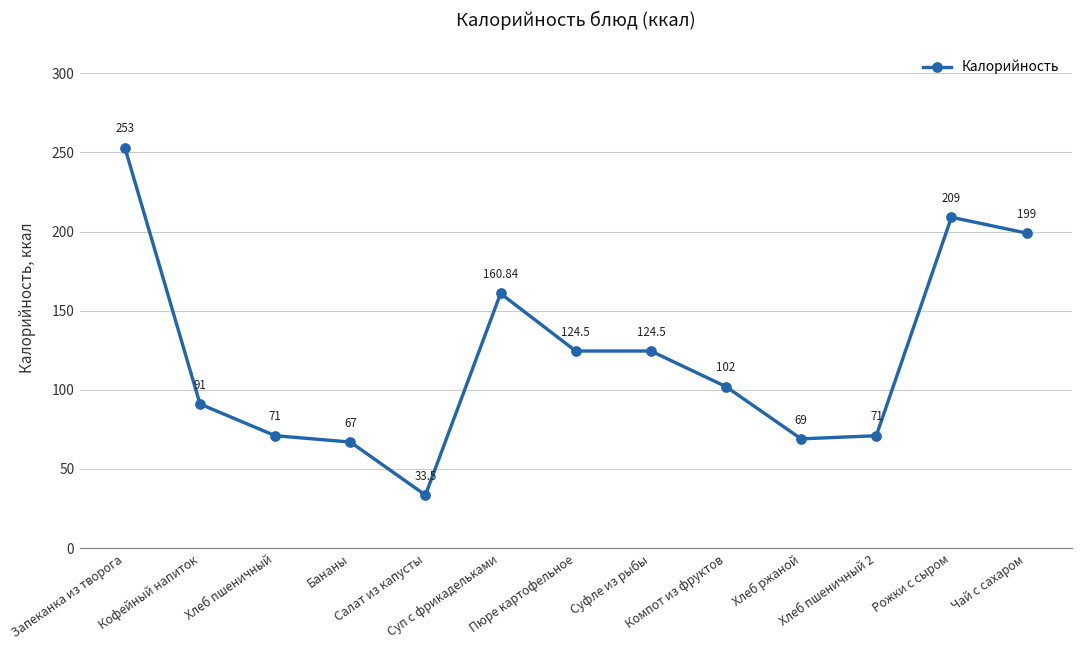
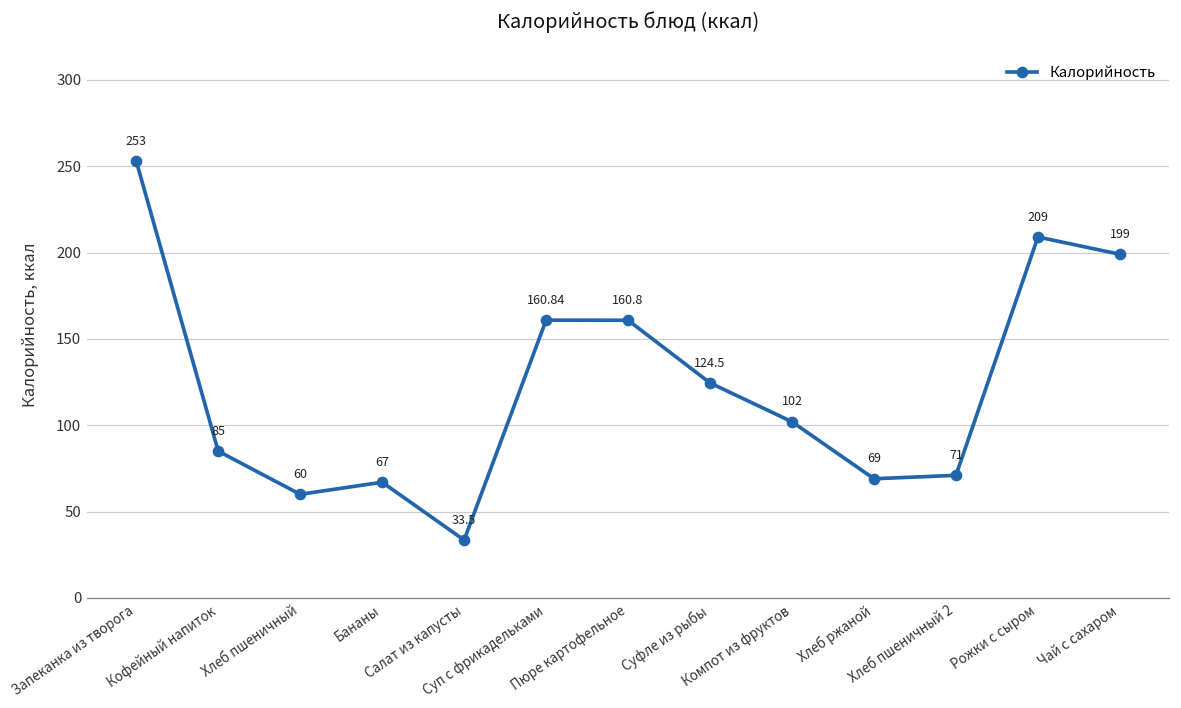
  {
    "Запеканка из творога": 253,
-   "Кофейный напиток": 91,
-   "Хлеб пшеничный": 71,
+   "Кофейный напиток": 85,
+   "Хлеб пшеничный": 60,
    "Бананы": 67,
    "Салат из капусты": 33.5,
    "Суп с фрикадельками": 160.84,
-   "Пюре картофельное": 124.5,
+   "Пюре картофельное": 160.8,
    "Суфле из рыбы": 124.5,
    "Компот из фруктов": 102,
    "Хлеб ржаной": 69,
    "Хлеб пшеничный 2": 71,
    "Рожки с сыром": 209,
    "Чай с сахаром": 199
  }
